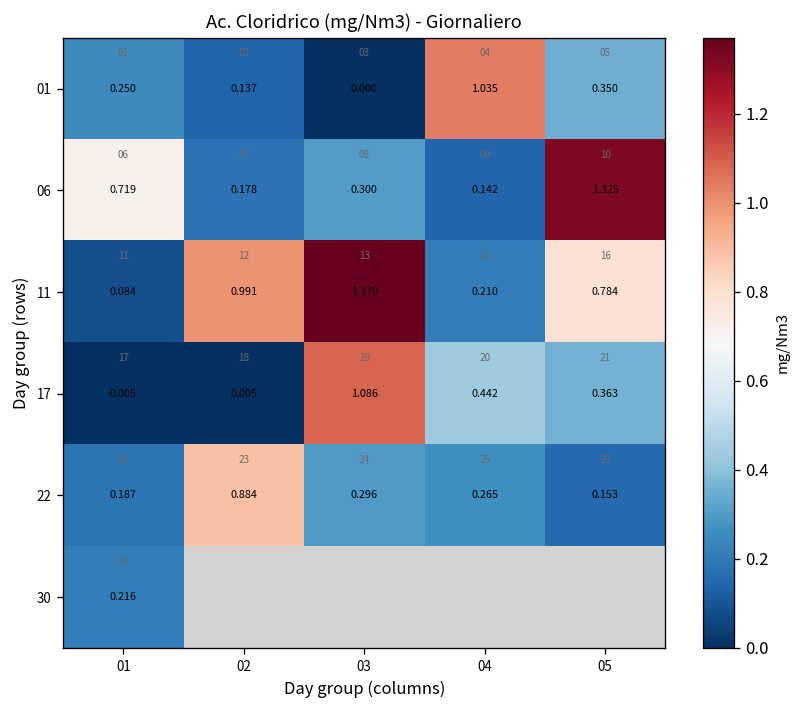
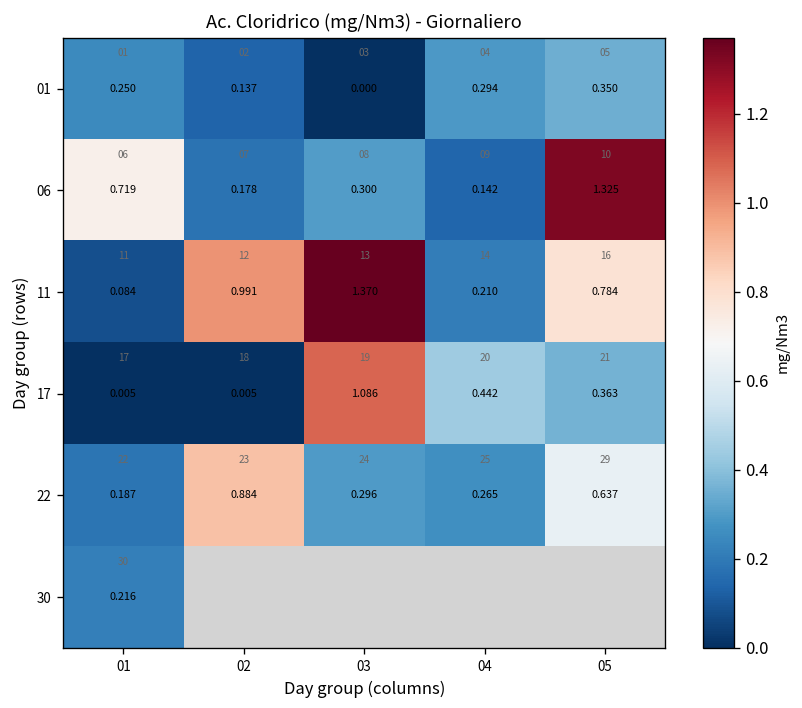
  {
    "01": {
-     "04": 1.035
+     "04": 0.294
    },
    "22": {
-     "05": 0.153
+     "05": 0.637
    }
  }
